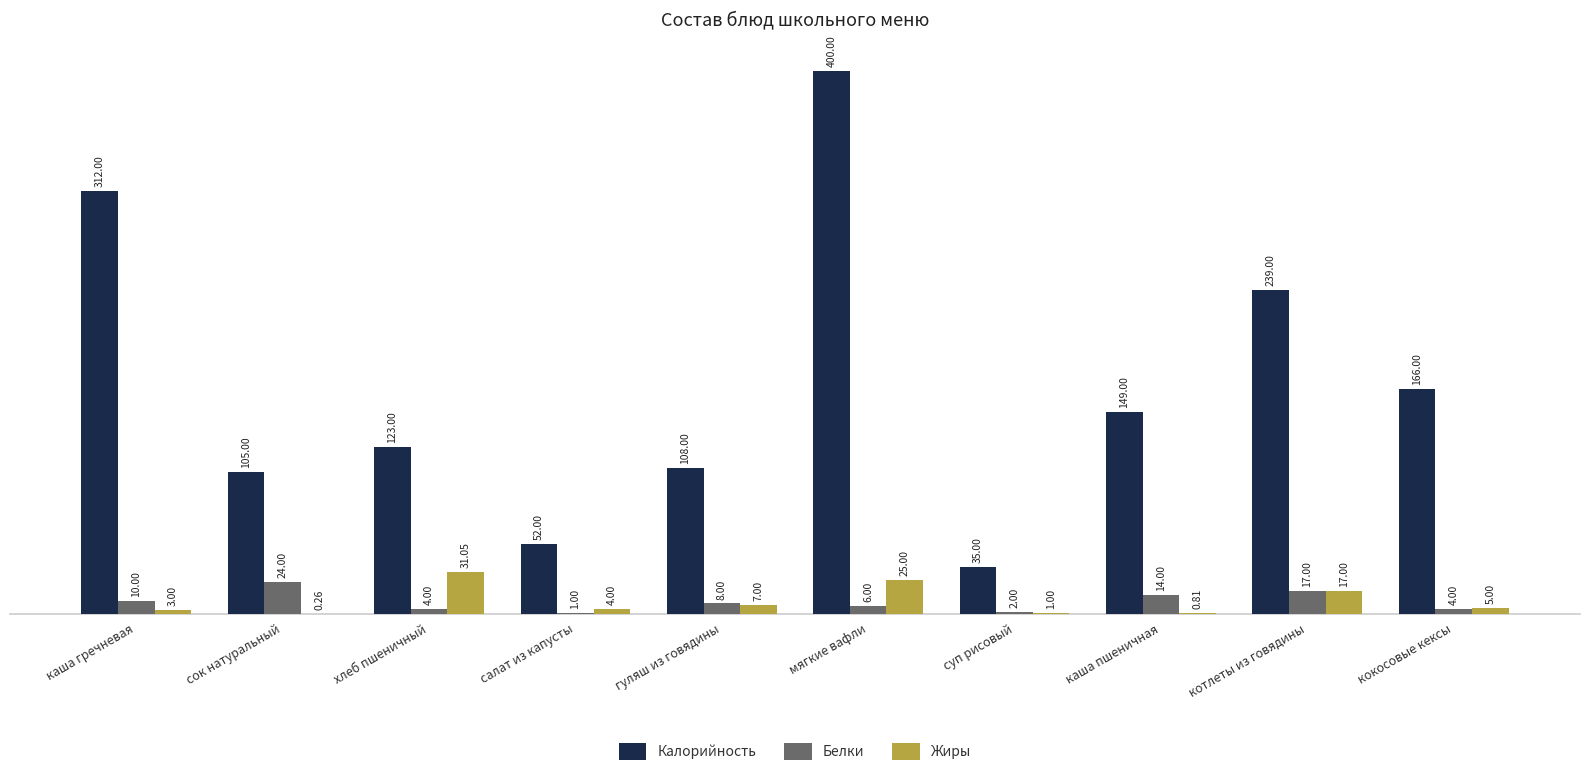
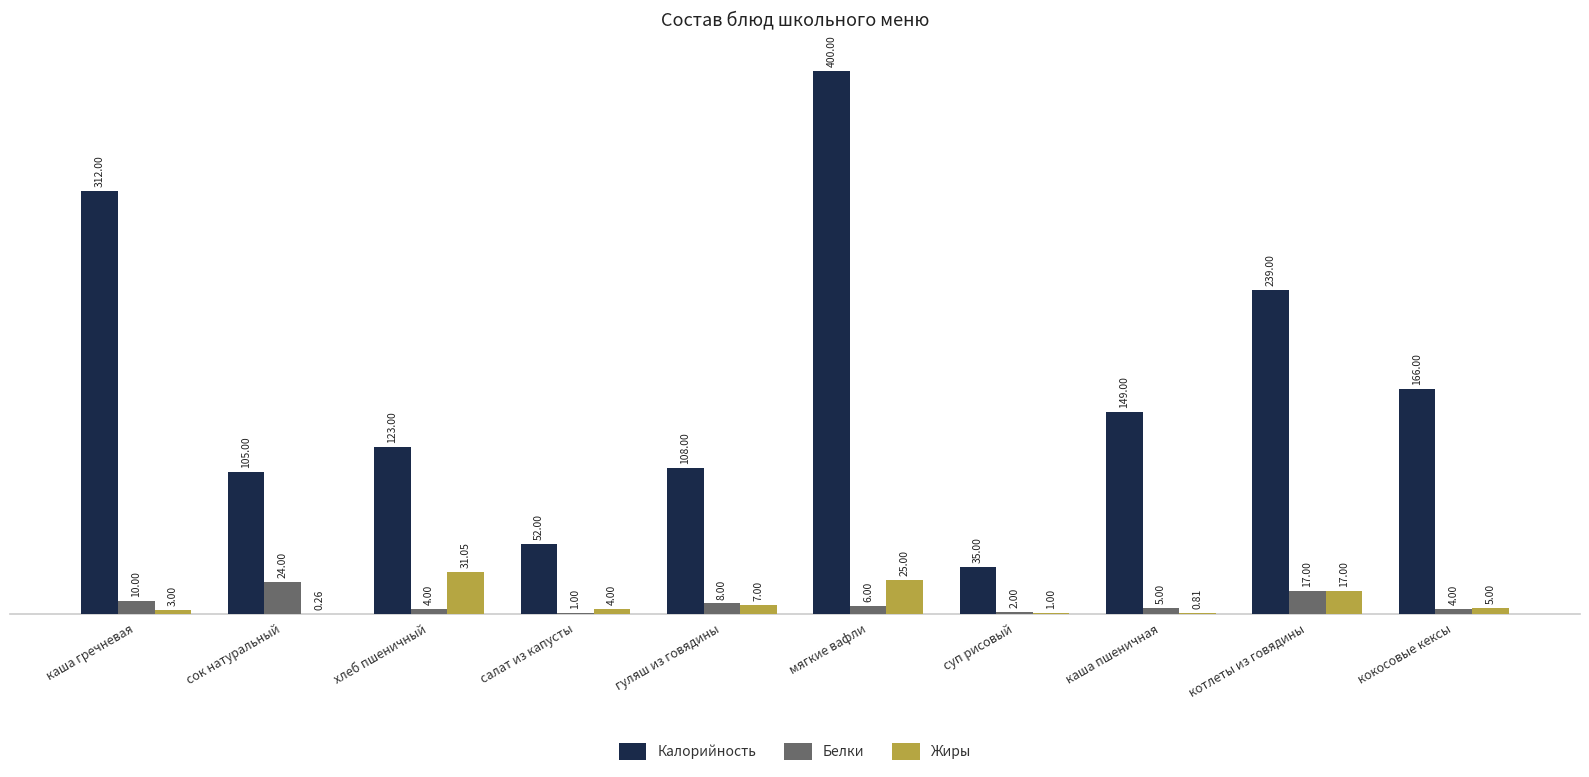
  {
    "Калорийность": {
      "каша гречневая": 312.00,
      "сок натуральный": 105.00,
      "хлеб пшеничный": 123.00,
      "салат из капусты": 52.00,
      "гуляш из говядины": 108.00,
      "мягкие вафли": 400.00,
      "суп рисовый": 35.00,
      "каша пшеничная": 149.00,
      "котлеты из говядины": 239.00,
      "кокосовые кексы": 166.00
    },
    "Белки": {
      "каша гречневая": 10.00,
      "сок натуральный": 24.00,
      "хлеб пшеничный": 4.00,
      "салат из капусты": 1.00,
      "гуляш из говядины": 8.00,
      "мягкие вафли": 6.00,
      "суп рисовый": 2.00,
-     "каша пшеничная": 14.00,
+     "каша пшеничная": 5.00,
      "котлеты из говядины": 17.00,
      "кокосовые кексы": 4.00
    },
    "Жиры": {
      "каша гречневая": 3.00,
      "сок натуральный": 0.26,
      "хлеб пшеничный": 31.05,
      "салат из капусты": 4.00,
      "гуляш из говядины": 7.00,
      "мягкие вафли": 25.00,
      "суп рисовый": 1.00,
      "каша пшеничная": 0.81,
      "котлеты из говядины": 17.00,
      "кокосовые кексы": 5.00
    }
  }
